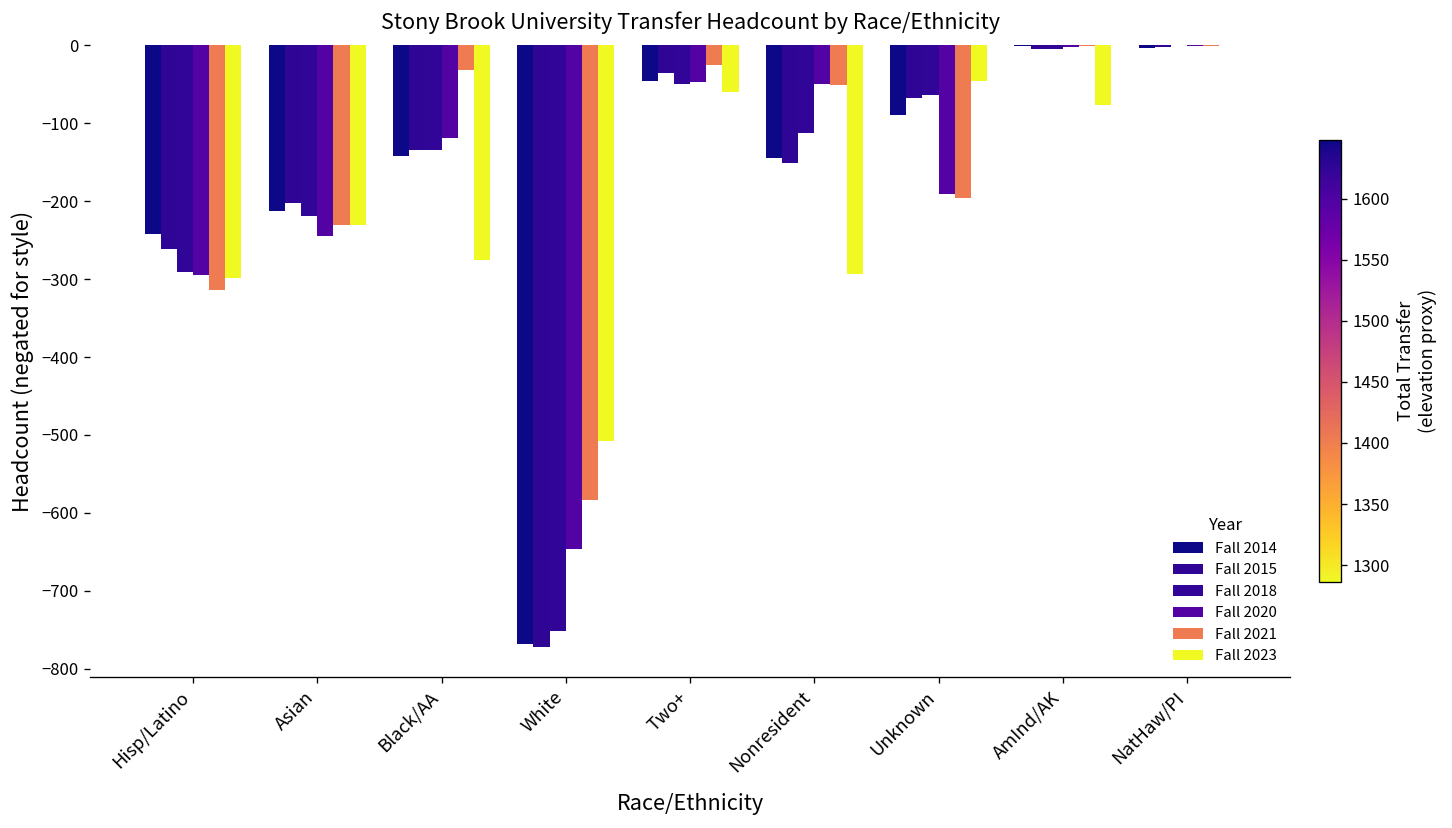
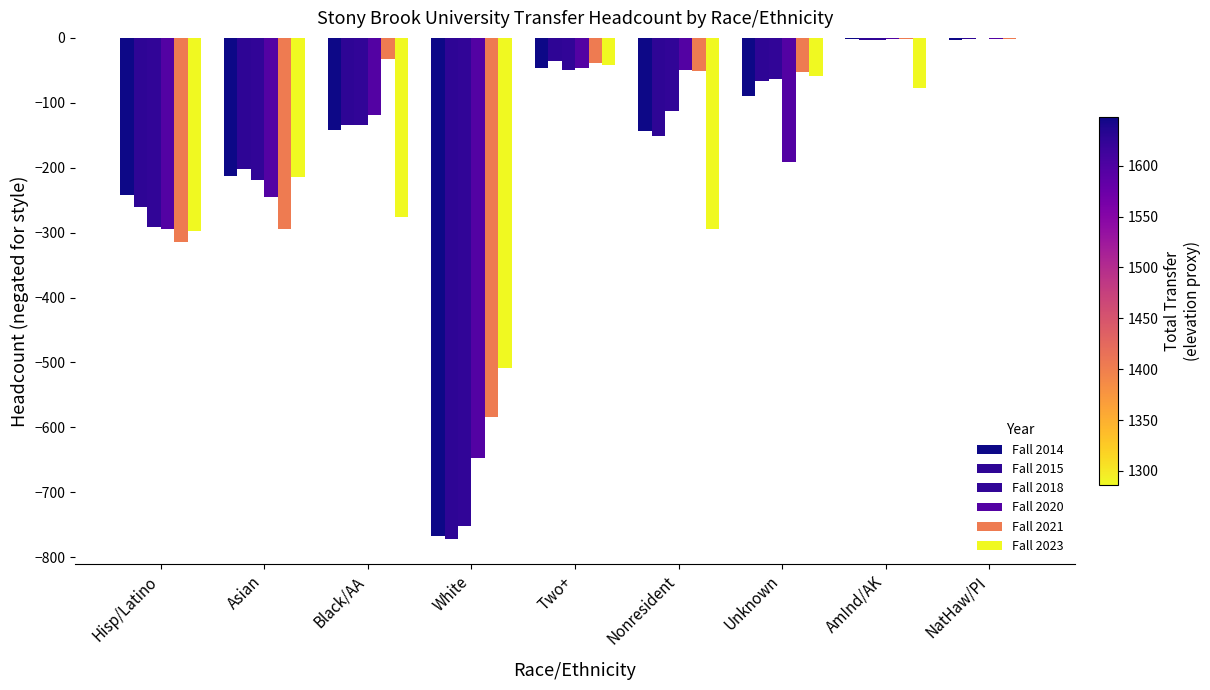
  {
    "Fall 2021": {
      "Hisp/Latino": -310,
-     "Asian": -230,
+     "Asian": -300,
      "Black/AA": -30,
      "White": -580,
-     "Two+": -30,
+     "Two+": -40,
      "Nonresident": -50,
-     "Unknown": -200
+     "Unknown": -50
    },
    "Fall 2023": {
      "Hisp/Latino": -300,
-     "Asian": -230,
+     "Asian": -210,
      "Black/AA": -280,
      "White": -510,
-     "Two+": -60,
+     "Two+": -40,
      "Nonresident": -290,
-     "Unknown": -50,
+     "Unknown": -60,
      "AmInd/AK": -80,
      "NatHaw/PI": 0
    }
  }
